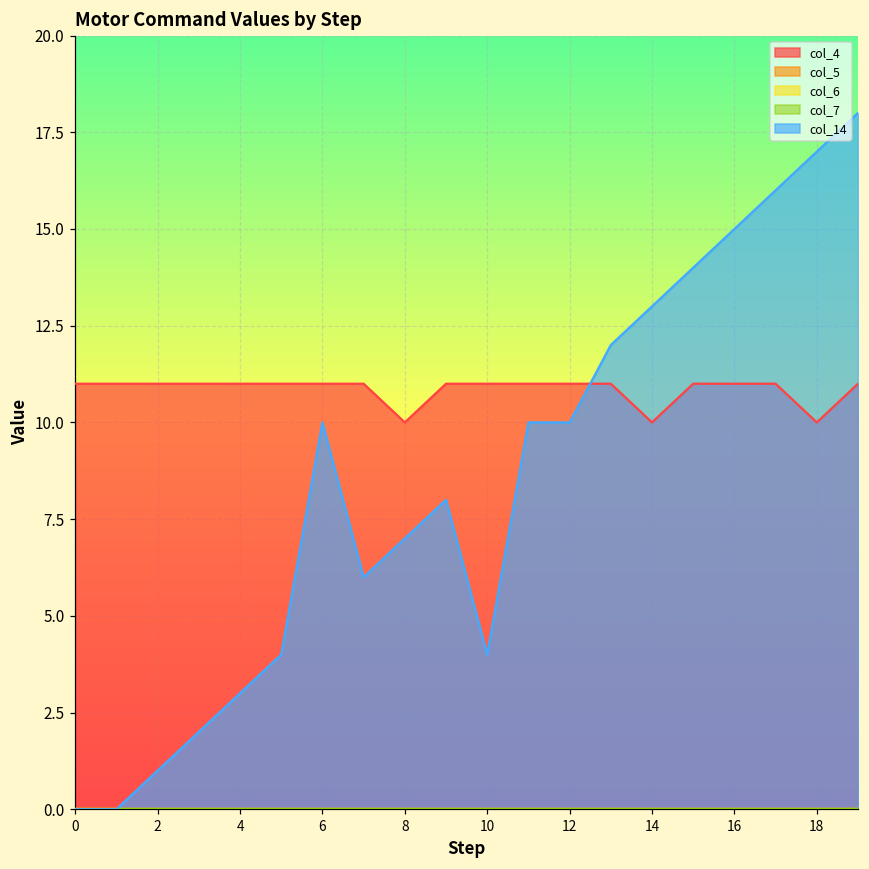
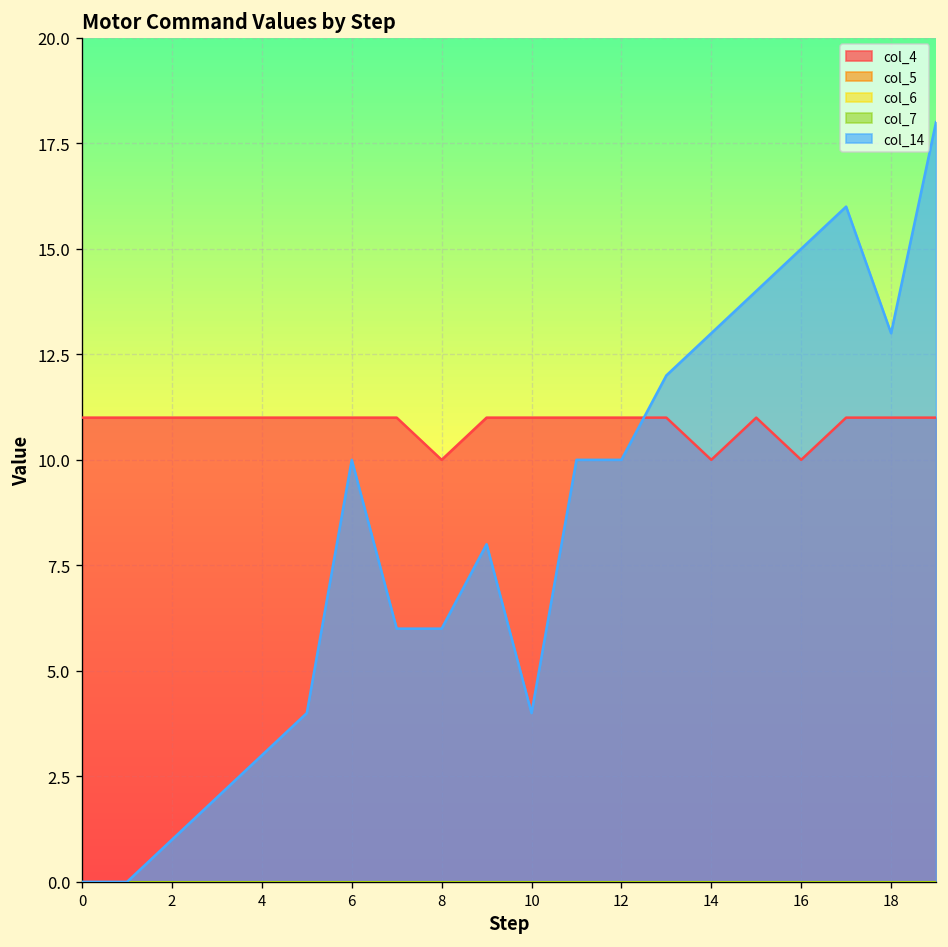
  {
    "col_4": {
      "0": 11,
      "2": 11,
      "4": 11,
      "6": 11,
      "8": 10,
      "10": 11,
      "12": 11,
      "14": 10,
-     "16": 11,
-     "18": 10
+     "16": 10,
+     "18": 11
    },
    "col_7": {
      "2": 0,
      "4": 0,
      "6": 0,
      "8": 0,
      "10": 0,
      "12": 0,
      "14": 0,
      "16": 0,
      "18": 0
    },
    "col_14": {
      "2": 1,
      "4": 3,
      "6": 10,
-     "8": 7,
+     "8": 6,
      "10": 4,
      "12": 10,
      "14": 13,
      "16": 15,
-     "18": 17
+     "18": 13
    }
  }
